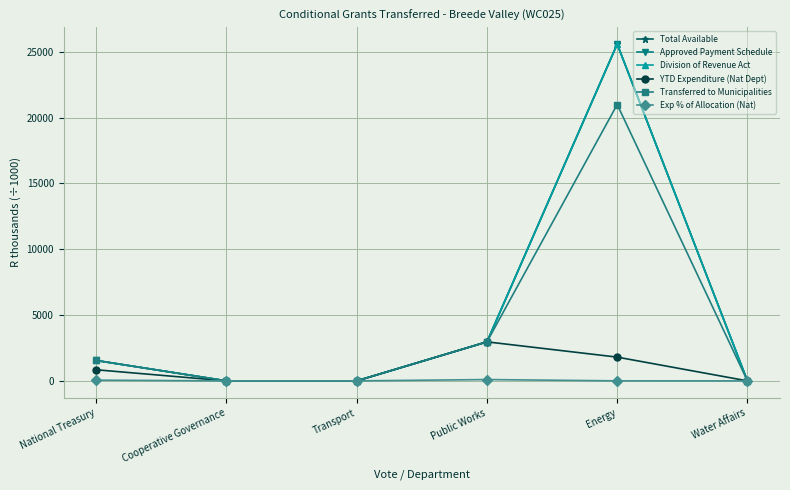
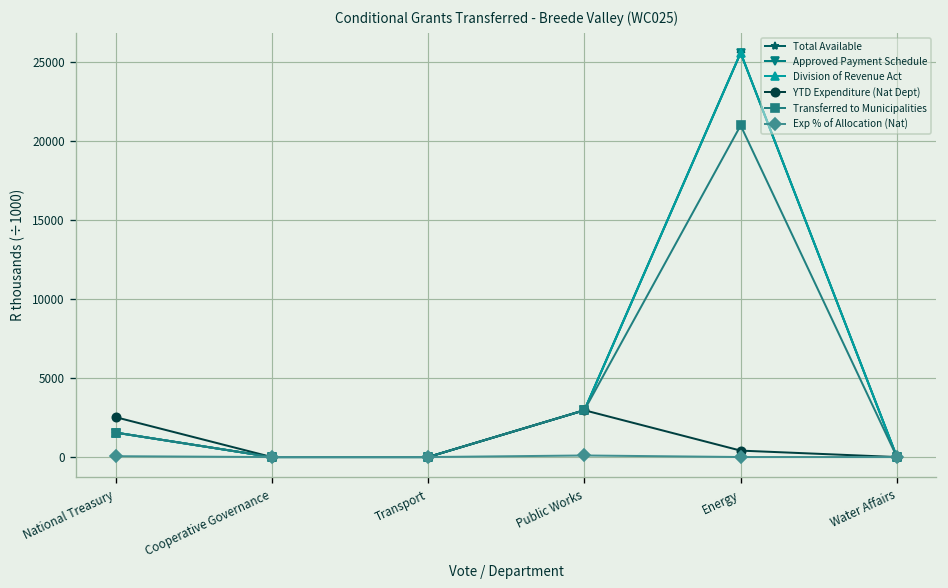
  {
    "YTD Expenditure (Nat Dept)": {
-     "National Treasury": 800,
-     "Energy": 1800
+     "National Treasury": 2500,
+     "Energy": 400
    }
  }
